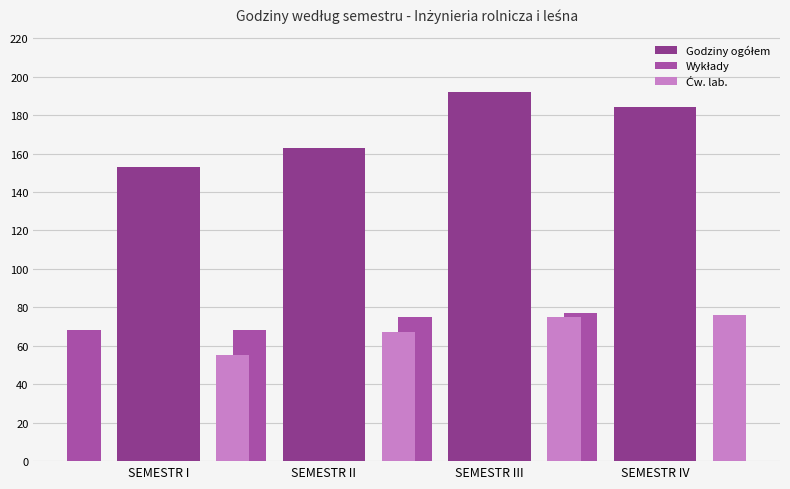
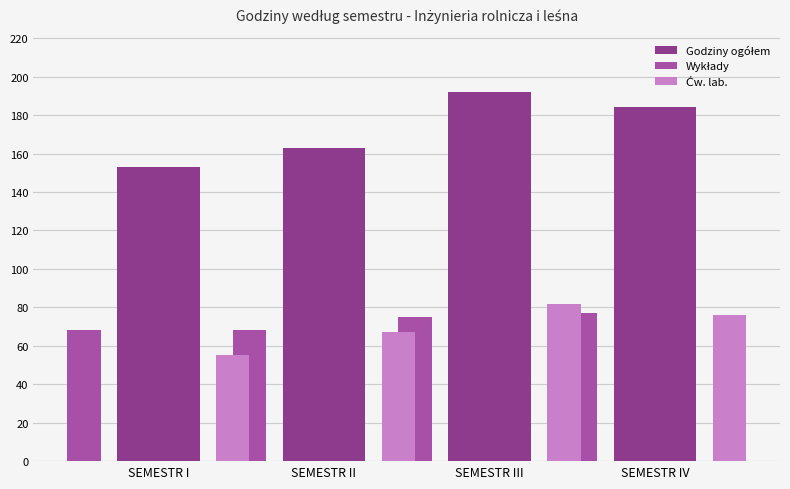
  {
    "Ćw. lab.": {
      "SEMESTR I": 55,
      "SEMESTR II": 67,
-     "SEMESTR III": 75,
+     "SEMESTR III": 82,
      "SEMESTR IV": 76
    }
  }
